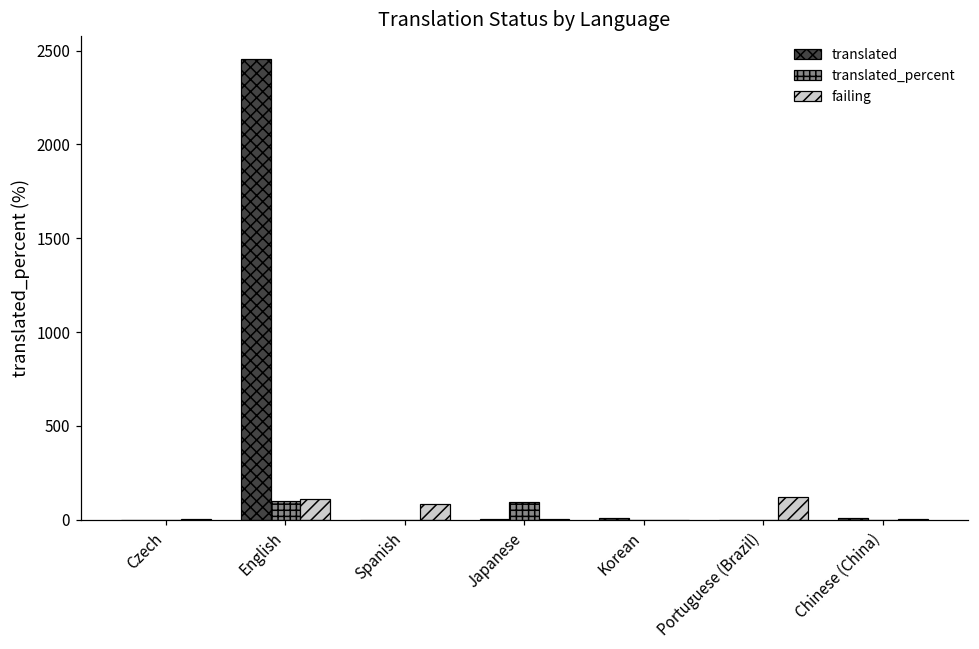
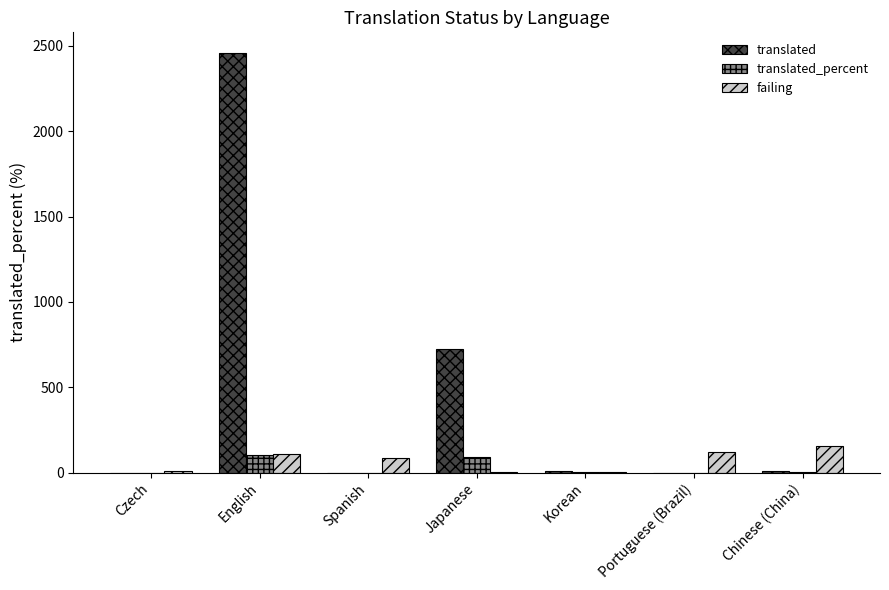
  {
    "translated": {
      "Czech": 0,
      "English": 2460,
      "Spanish": 0,
-     "Japanese": 10,
+     "Japanese": 720,
      "Portuguese (Brazil)": 0
    },
    "translated_percent": {
      "Czech": 0,
      "English": 100,
      "Spanish": 0,
      "Japanese": 90,
      "Portuguese (Brazil)": 0
    },
    "failing": {
      "English": 110,
      "Spanish": 80,
      "Portuguese (Brazil)": 120,
-     "Chinese (China)": 0
+     "Chinese (China)": 160
    }
  }
